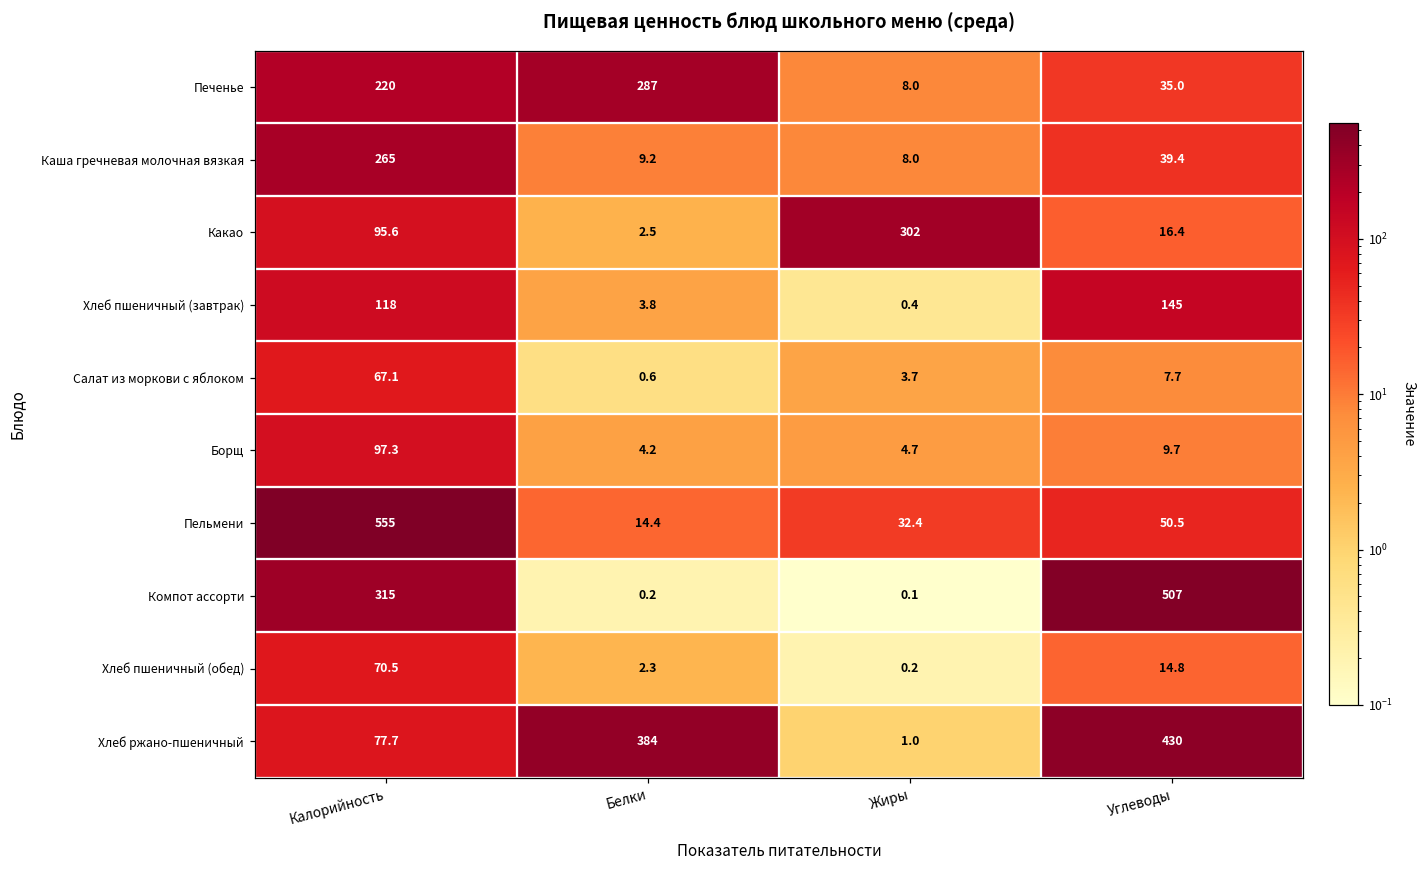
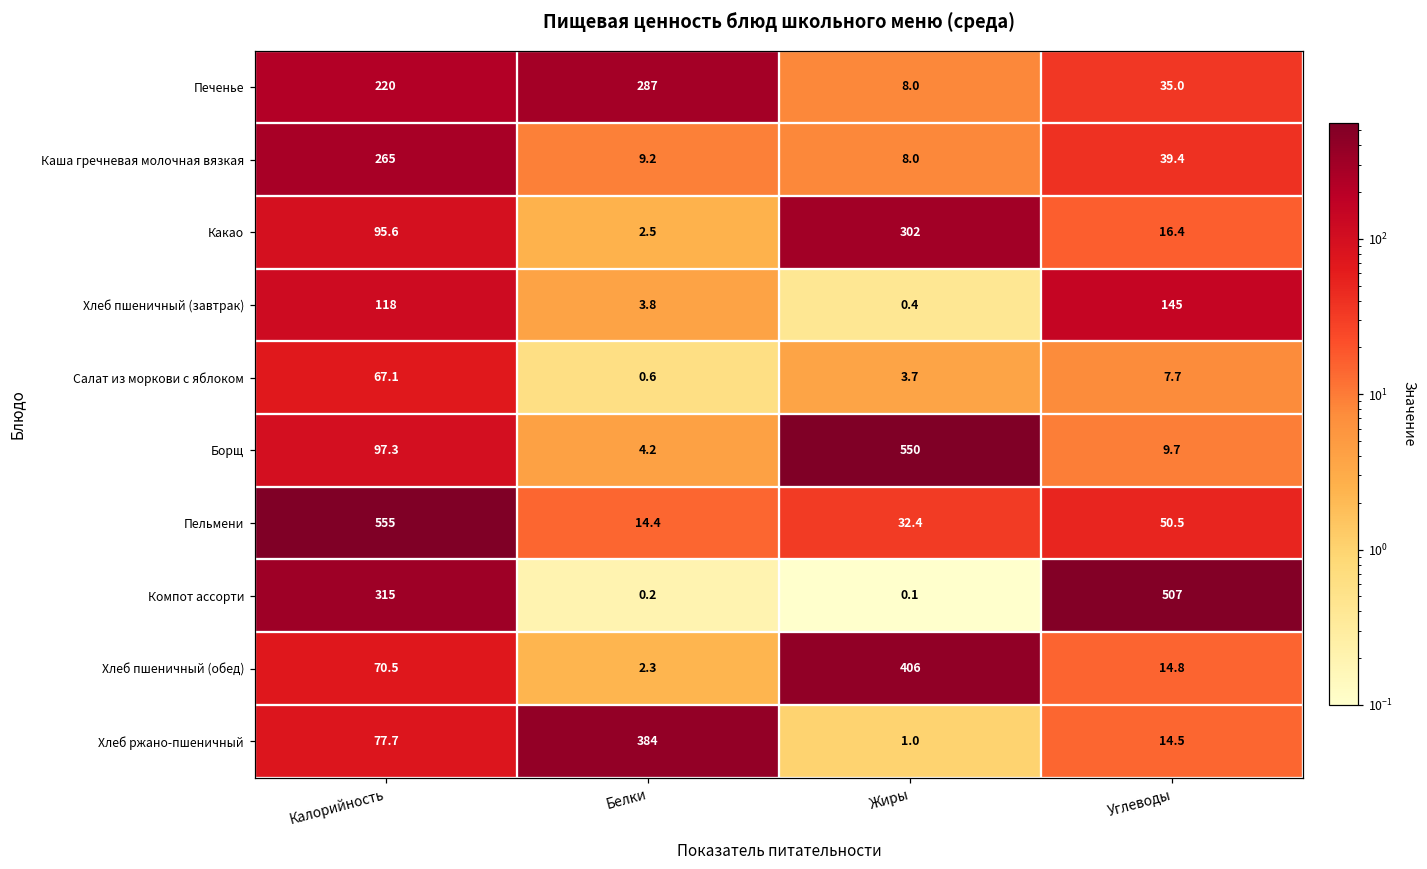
  {
    "Печенье": {
      "Калорийность": 220,
      "Белки": 287,
      "Жиры": 8.0,
      "Углеводы": 35.0
    },
    "Каша гречневая молочная вязкая": {
      "Калорийность": 265,
      "Белки": 9.2,
      "Жиры": 8.0,
      "Углеводы": 39.4
    },
    "Какао": {
      "Калорийность": 95.6,
      "Белки": 2.5,
      "Жиры": 302,
      "Углеводы": 16.4
    },
    "Хлеб пшеничный (завтрак)": {
      "Калорийность": 118,
      "Белки": 3.8,
      "Жиры": 0.4,
      "Углеводы": 145
    },
    "Салат из моркови с яблоком": {
      "Калорийность": 67.1,
      "Белки": 0.6,
      "Жиры": 3.7,
      "Углеводы": 7.7
    },
    "Борщ": {
      "Калорийность": 97.3,
      "Белки": 4.2,
-     "Жиры": 4.7,
+     "Жиры": 550,
      "Углеводы": 9.7
    },
    "Пельмени": {
      "Калорийность": 555,
      "Белки": 14.4,
      "Жиры": 32.4,
      "Углеводы": 50.5
    },
    "Компот ассорти": {
      "Калорийность": 315,
      "Белки": 0.2,
      "Жиры": 0.1,
      "Углеводы": 507
    },
    "Хлеб пшеничный (обед)": {
      "Калорийность": 70.5,
      "Белки": 2.3,
-     "Жиры": 0.2,
+     "Жиры": 406,
      "Углеводы": 14.8
    },
    "Хлеб ржано-пшеничный": {
      "Калорийность": 77.7,
      "Белки": 384,
      "Жиры": 1.0,
-     "Углеводы": 430
+     "Углеводы": 14.5
    }
  }
